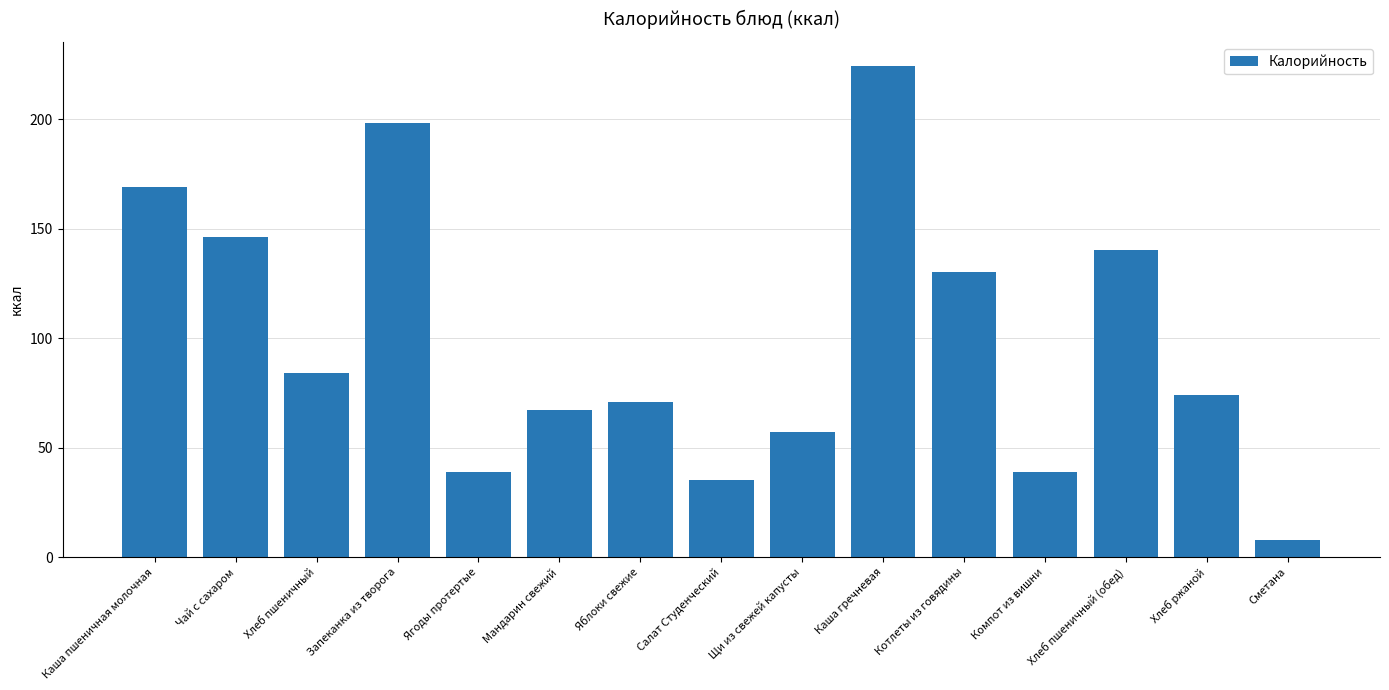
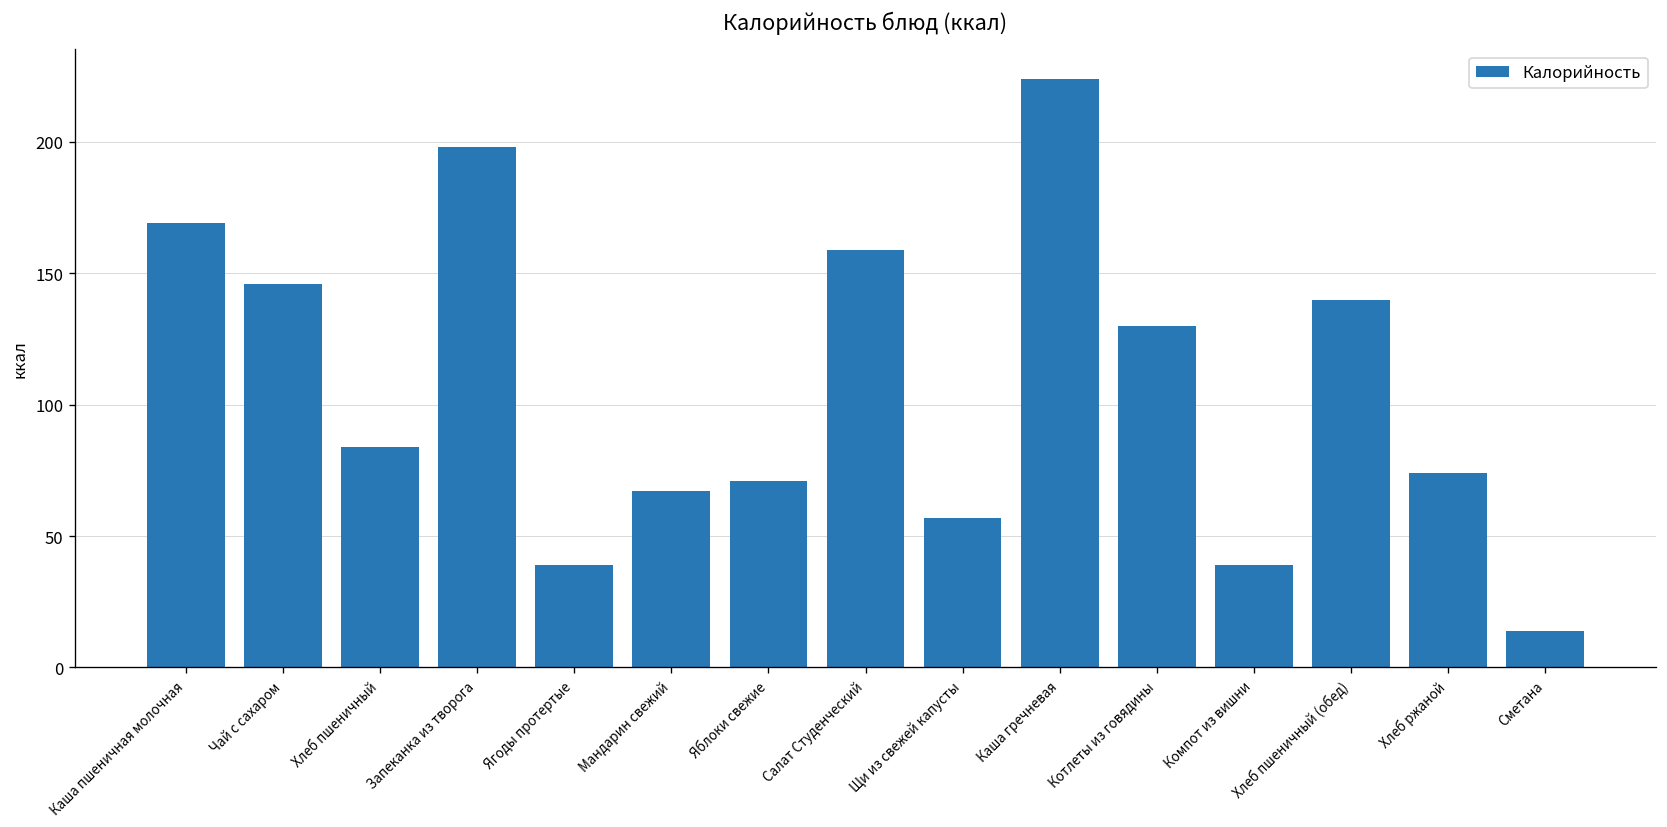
  {
    "Каша пшеничная молочная": 169,
    "Чай с сахаром": 146,
    "Хлеб пшеничный": 84,
    "Запеканка из творога": 198,
    "Ягоды протертые": 39,
    "Мандарин свежий": 67,
    "Яблоки свежие": 71,
-   "Салат Студенческий": 35,
+   "Салат Студенческий": 159,
    "Щи из свежей капусты": 57,
    "Каша гречневая": 224,
    "Котлеты из говядины": 130,
    "Компот из вишни": 39,
    "Хлеб пшеничный (обед)": 140,
    "Хлеб ржаной": 74,
-   "Сметана": 8
+   "Сметана": 14
  }
